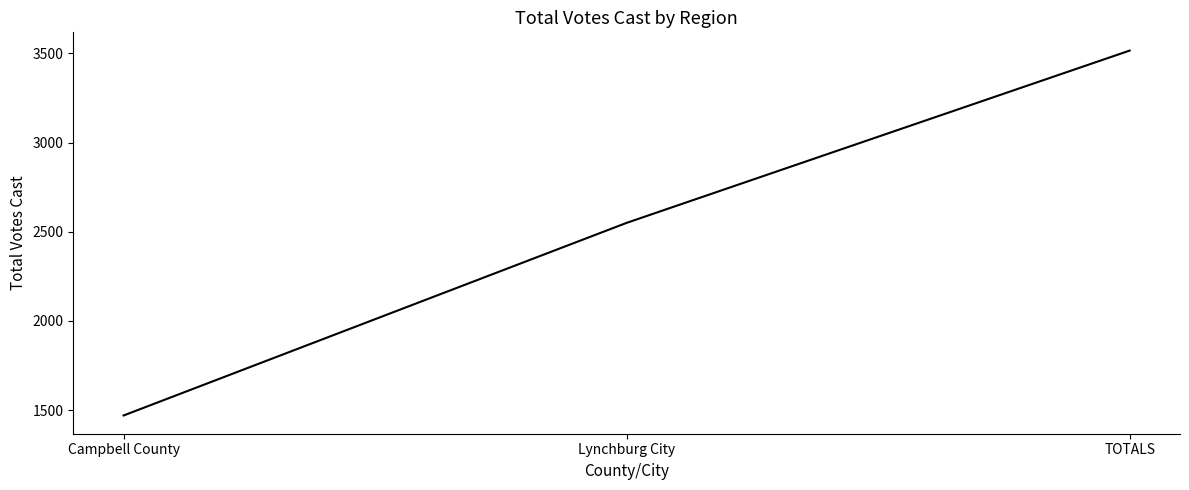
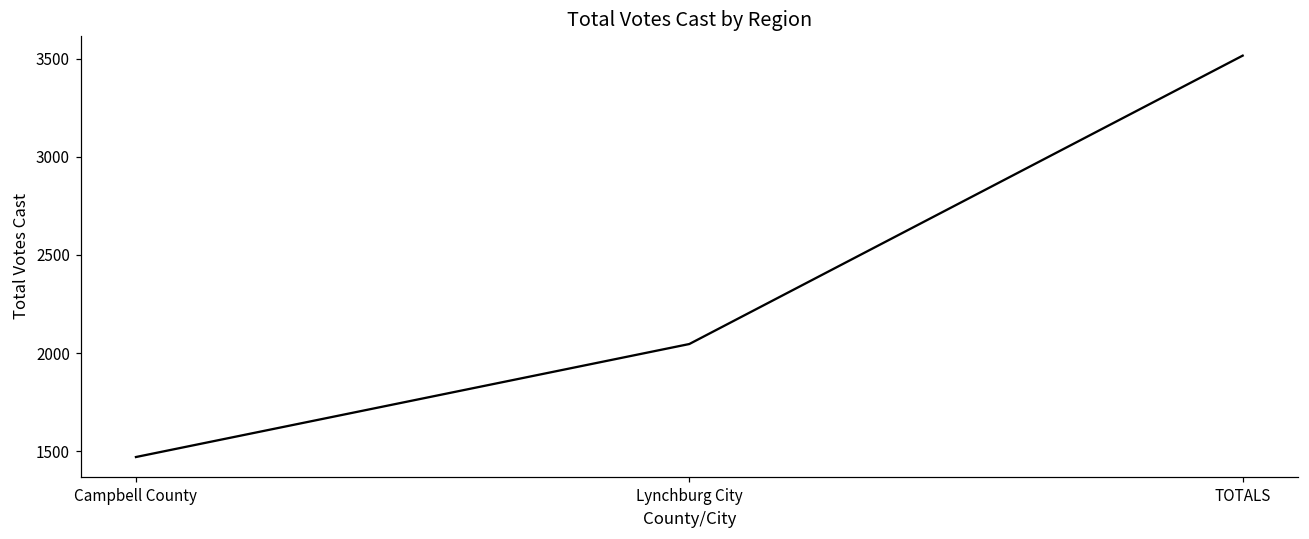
  {
    "Campbell County": 1470,
-   "Lynchburg City": 2550,
+   "Lynchburg City": 2050,
    "TOTALS": 3520
  }
